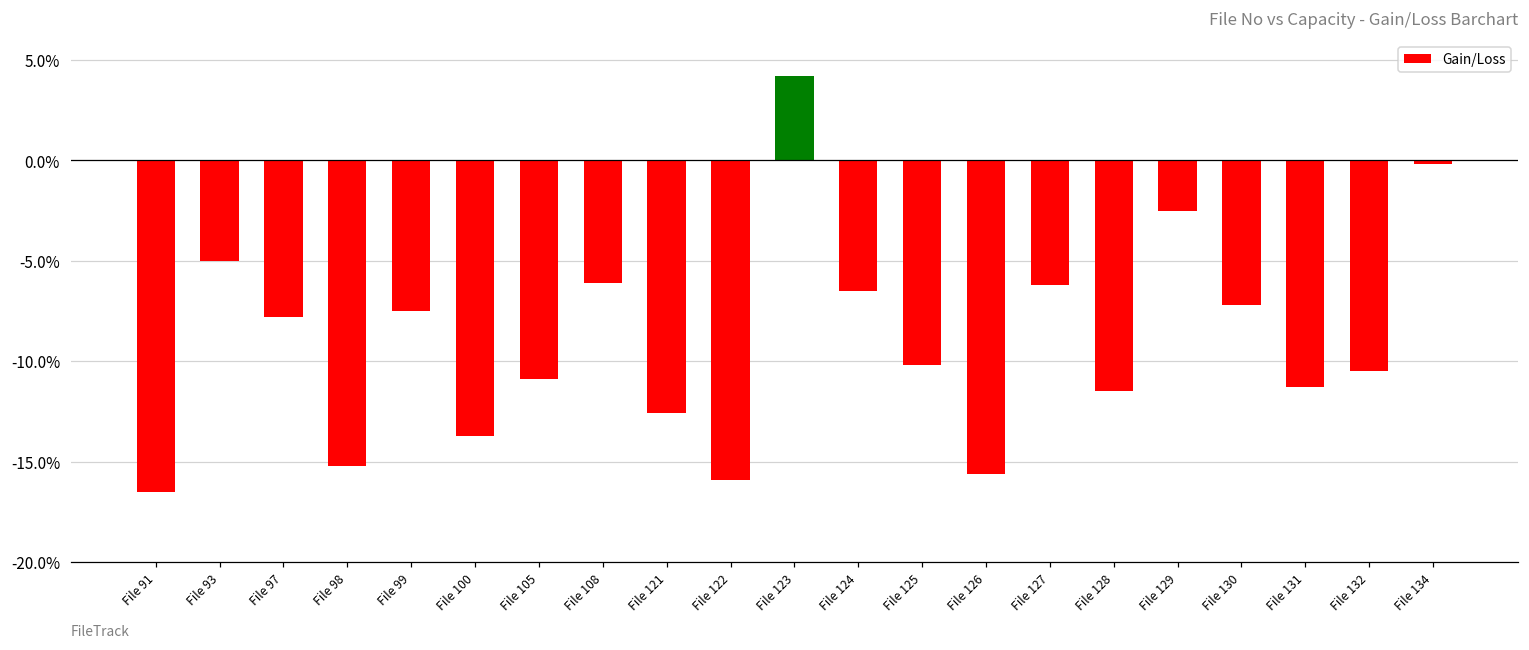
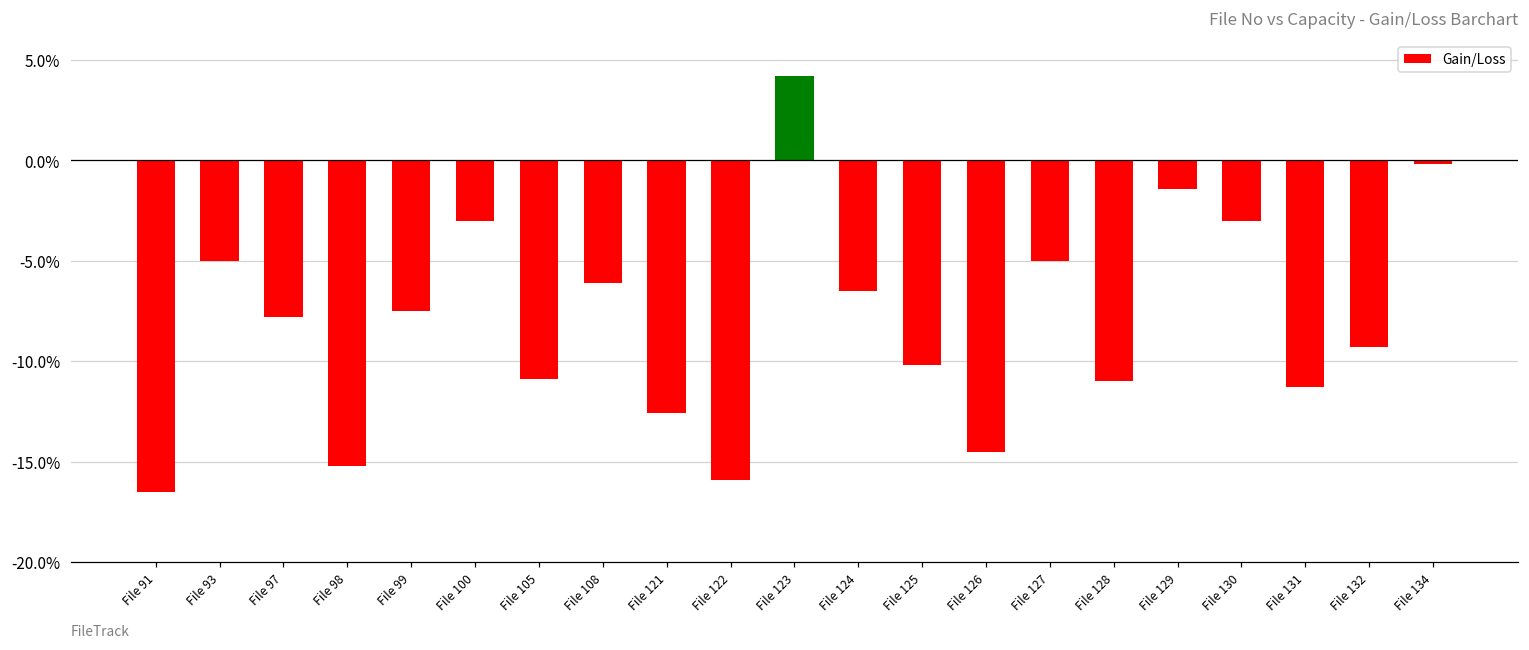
  {
    "File 91": "-16.5%",
    "File 93": "-5.0%",
    "File 97": "-7.8%",
    "File 98": "-15.2%",
    "File 99": "-7.5%",
-   "File 100": "-13.7%",
+   "File 100": "-3.0%",
    "File 105": "-10.9%",
    "File 108": "-6.1%",
    "File 121": "-12.6%",
    "File 122": "-15.9%",
    "File 123": "4.2%",
    "File 124": "-6.5%",
    "File 125": "-10.2%",
-   "File 126": "-15.6%",
-   "File 127": "-6.2%",
-   "File 128": "-11.5%",
-   "File 129": "-2.5%",
-   "File 130": "-7.2%",
+   "File 126": "-14.5%",
+   "File 127": "-5.0%",
+   "File 128": "-11.0%",
+   "File 129": "-1.4%",
+   "File 130": "-3.0%",
    "File 131": "-11.3%",
-   "File 132": "-10.5%",
+   "File 132": "-9.3%",
    "File 134": "-0.2%"
  }
